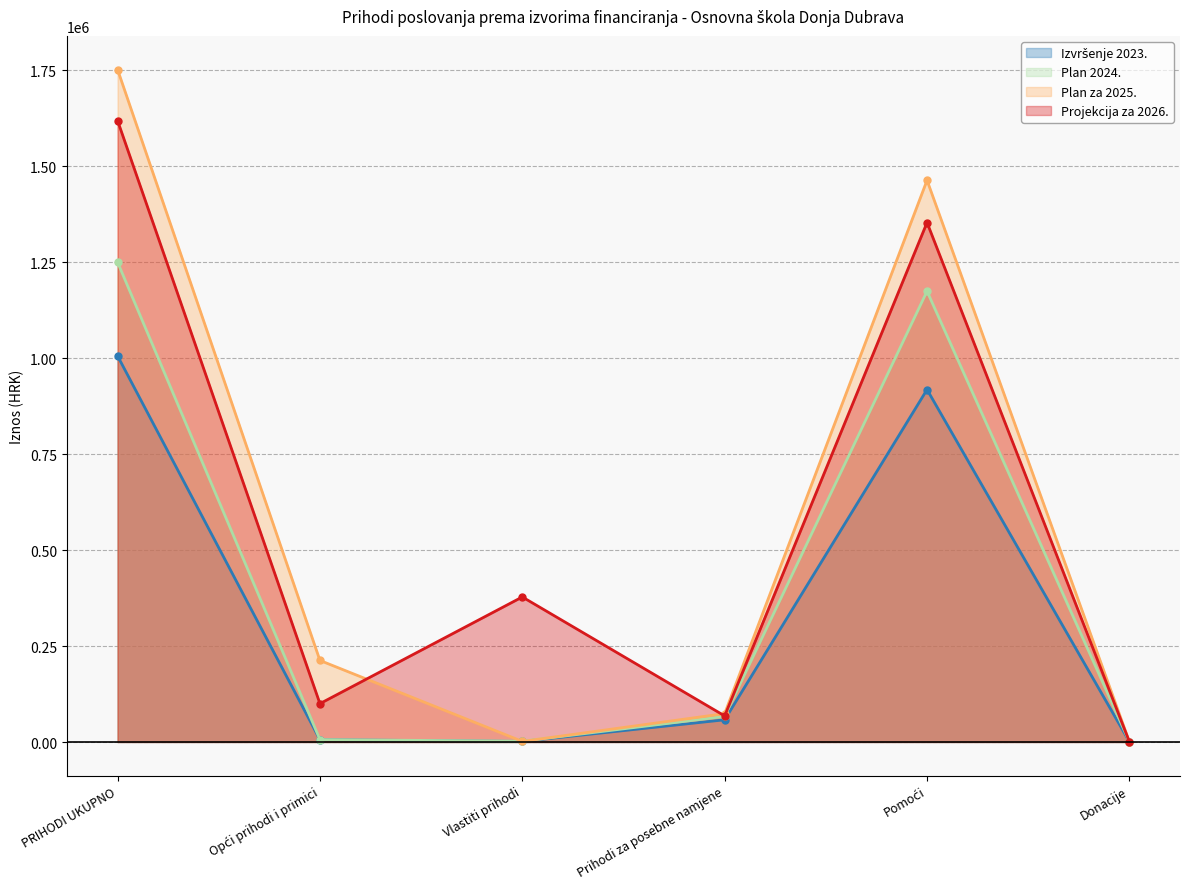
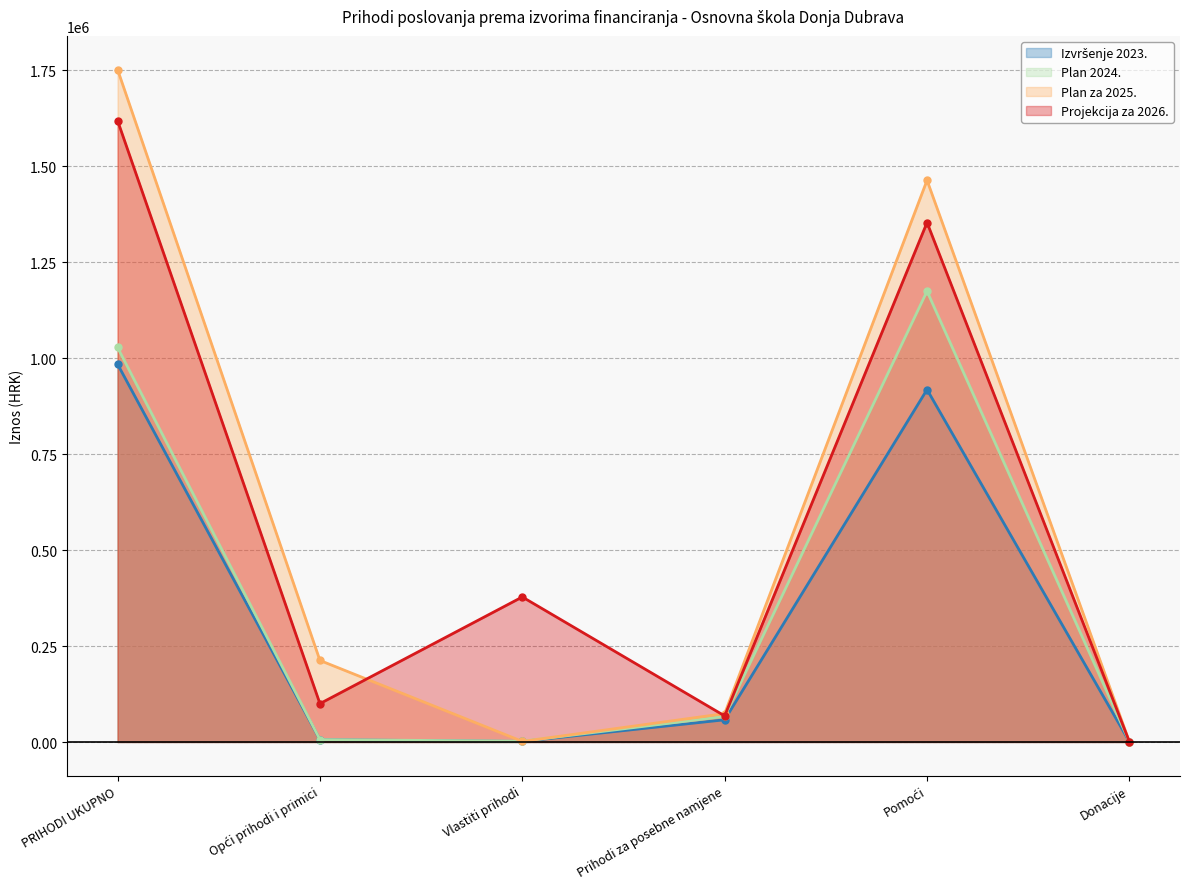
  {
    "Izvršenje 2023.": {
-     "PRIHODI UKUPNO": 1010000,
+     "PRIHODI UKUPNO": 980000,
      "Prihodi za posebne namjene": 60000,
      "Pomoći": 920000
    },
    "Plan 2024.": {
-     "PRIHODI UKUPNO": 1250000,
+     "PRIHODI UKUPNO": 1030000,
      "Pomoći": 1170000
    },
    "Plan za 2025.": {
      "PRIHODI UKUPNO": 1750000,
      "Opći prihodi i primici": 210000,
      "Pomoći": 1460000
    },
    "Projekcija za 2026.": {
      "PRIHODI UKUPNO": 1620000,
      "Opći prihodi i primici": 100000,
      "Vlastiti prihodi": 380000,
      "Pomoći": 1350000
    }
  }
